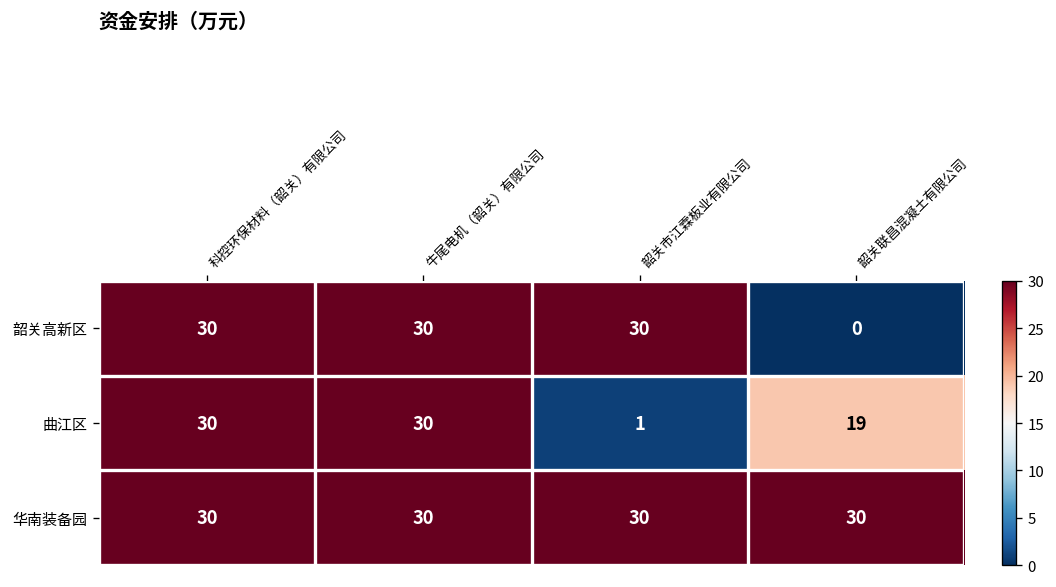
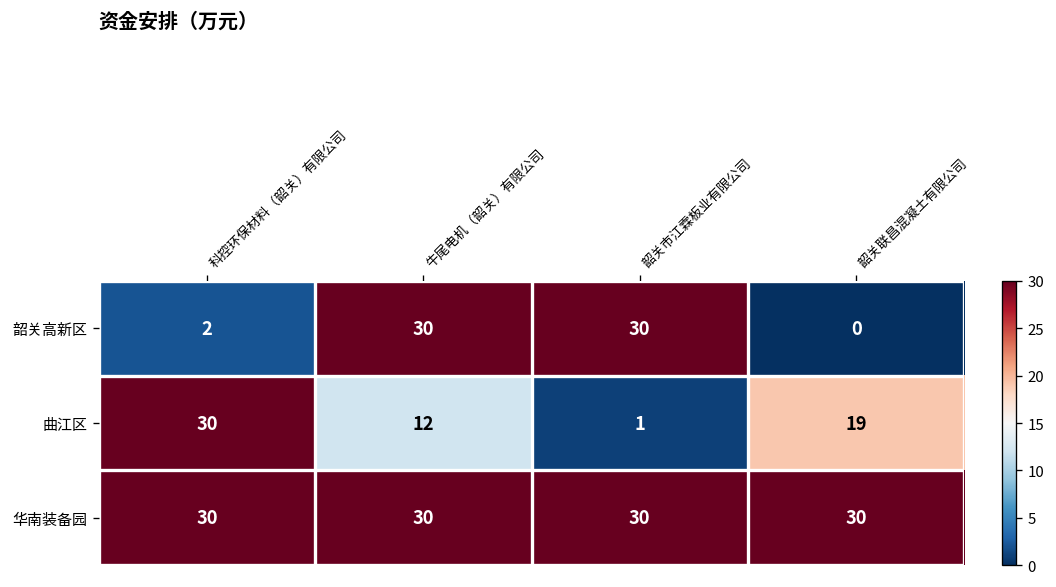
  {
    "韶关高新区": {
-     "科控环保材料（韶关）有限公司": 30,
+     "科控环保材料（韶关）有限公司": 2,
      "牛尾电机（韶关）有限公司": 30,
      "韶关市江霖板业有限公司": 30,
      "韶关联昌混凝土有限公司": 0
    },
    "曲江区": {
      "科控环保材料（韶关）有限公司": 30,
-     "牛尾电机（韶关）有限公司": 30,
+     "牛尾电机（韶关）有限公司": 12,
      "韶关市江霖板业有限公司": 1,
      "韶关联昌混凝土有限公司": 19
    },
    "华南装备园": {
      "科控环保材料（韶关）有限公司": 30,
      "牛尾电机（韶关）有限公司": 30,
      "韶关市江霖板业有限公司": 30,
      "韶关联昌混凝土有限公司": 30
    }
  }
